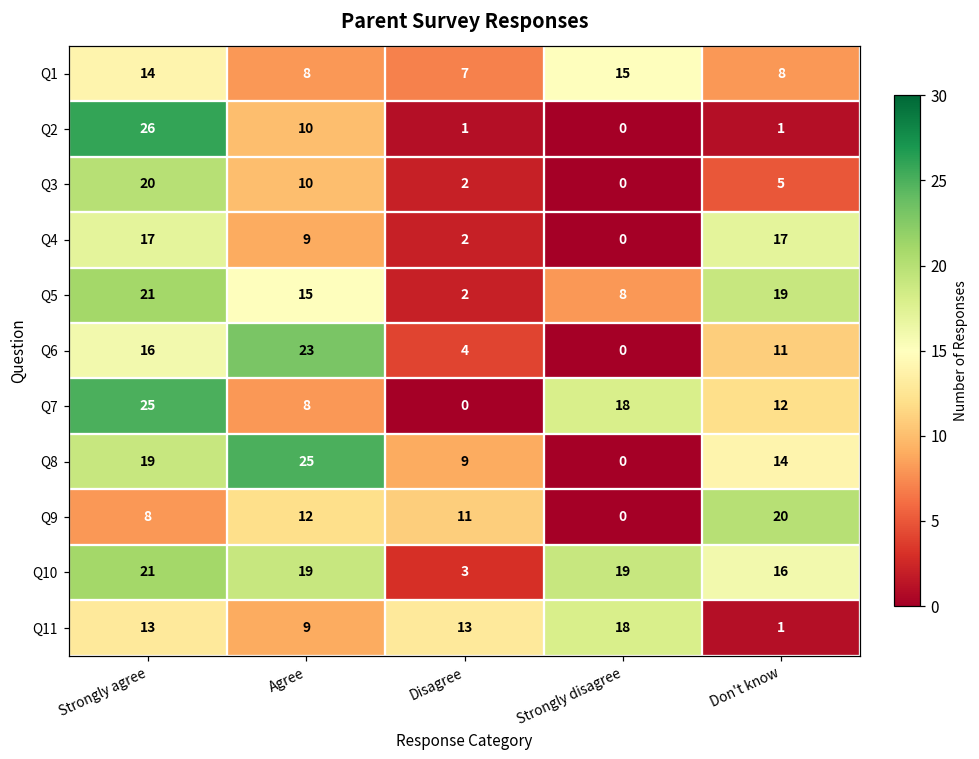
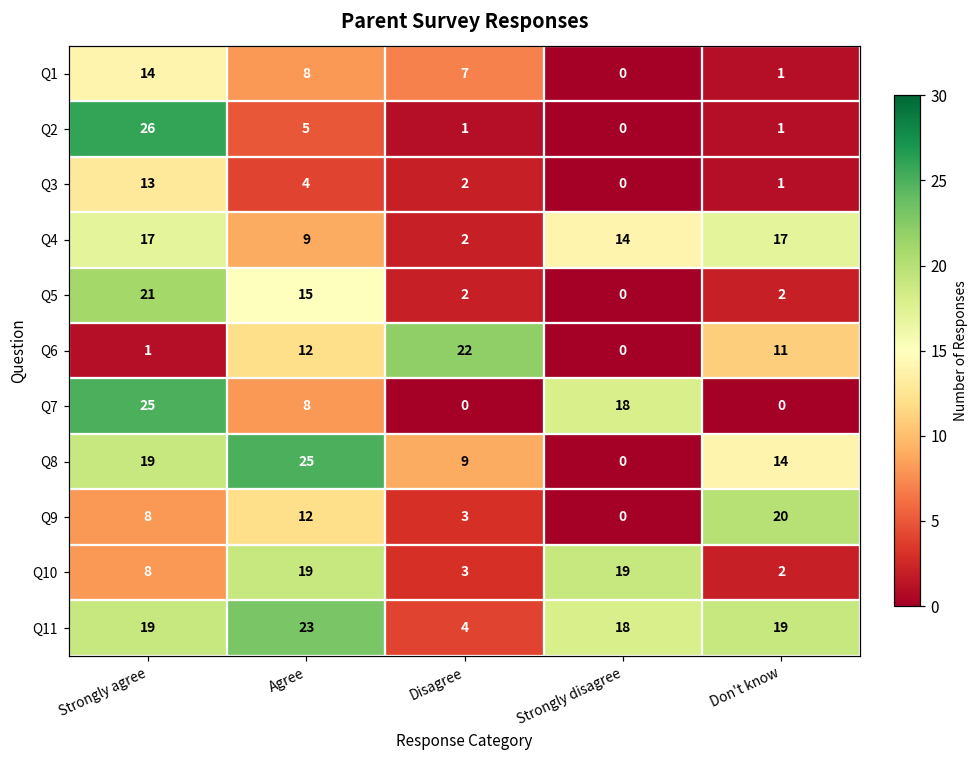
  {
    "Q1": {
      "Strongly agree": 14,
      "Agree": 8,
      "Disagree": 7,
-     "Strongly disagree": 15,
-     "Don't know": 8
+     "Strongly disagree": 0,
+     "Don't know": 1
    },
    "Q2": {
      "Strongly agree": 26,
-     "Agree": 10,
+     "Agree": 5,
      "Disagree": 1,
      "Strongly disagree": 0,
      "Don't know": 1
    },
    "Q3": {
-     "Strongly agree": 20,
-     "Agree": 10,
+     "Strongly agree": 13,
+     "Agree": 4,
      "Disagree": 2,
      "Strongly disagree": 0,
-     "Don't know": 5
+     "Don't know": 1
    },
    "Q4": {
      "Strongly agree": 17,
      "Agree": 9,
      "Disagree": 2,
-     "Strongly disagree": 0,
+     "Strongly disagree": 14,
      "Don't know": 17
    },
    "Q5": {
      "Strongly agree": 21,
      "Agree": 15,
      "Disagree": 2,
-     "Strongly disagree": 8,
-     "Don't know": 19
+     "Strongly disagree": 0,
+     "Don't know": 2
    },
    "Q6": {
-     "Strongly agree": 16,
-     "Agree": 23,
-     "Disagree": 4,
+     "Strongly agree": 1,
+     "Agree": 12,
+     "Disagree": 22,
      "Strongly disagree": 0,
      "Don't know": 11
    },
    "Q7": {
      "Strongly agree": 25,
      "Agree": 8,
      "Disagree": 0,
      "Strongly disagree": 18,
-     "Don't know": 12
+     "Don't know": 0
    },
    "Q8": {
      "Strongly agree": 19,
      "Agree": 25,
      "Disagree": 9,
      "Strongly disagree": 0,
      "Don't know": 14
    },
    "Q9": {
      "Strongly agree": 8,
      "Agree": 12,
-     "Disagree": 11,
+     "Disagree": 3,
      "Strongly disagree": 0,
      "Don't know": 20
    },
    "Q10": {
-     "Strongly agree": 21,
+     "Strongly agree": 8,
      "Agree": 19,
      "Disagree": 3,
      "Strongly disagree": 19,
-     "Don't know": 16
+     "Don't know": 2
    },
    "Q11": {
-     "Strongly agree": 13,
-     "Agree": 9,
-     "Disagree": 13,
+     "Strongly agree": 19,
+     "Agree": 23,
+     "Disagree": 4,
      "Strongly disagree": 18,
-     "Don't know": 1
+     "Don't know": 19
    }
  }
